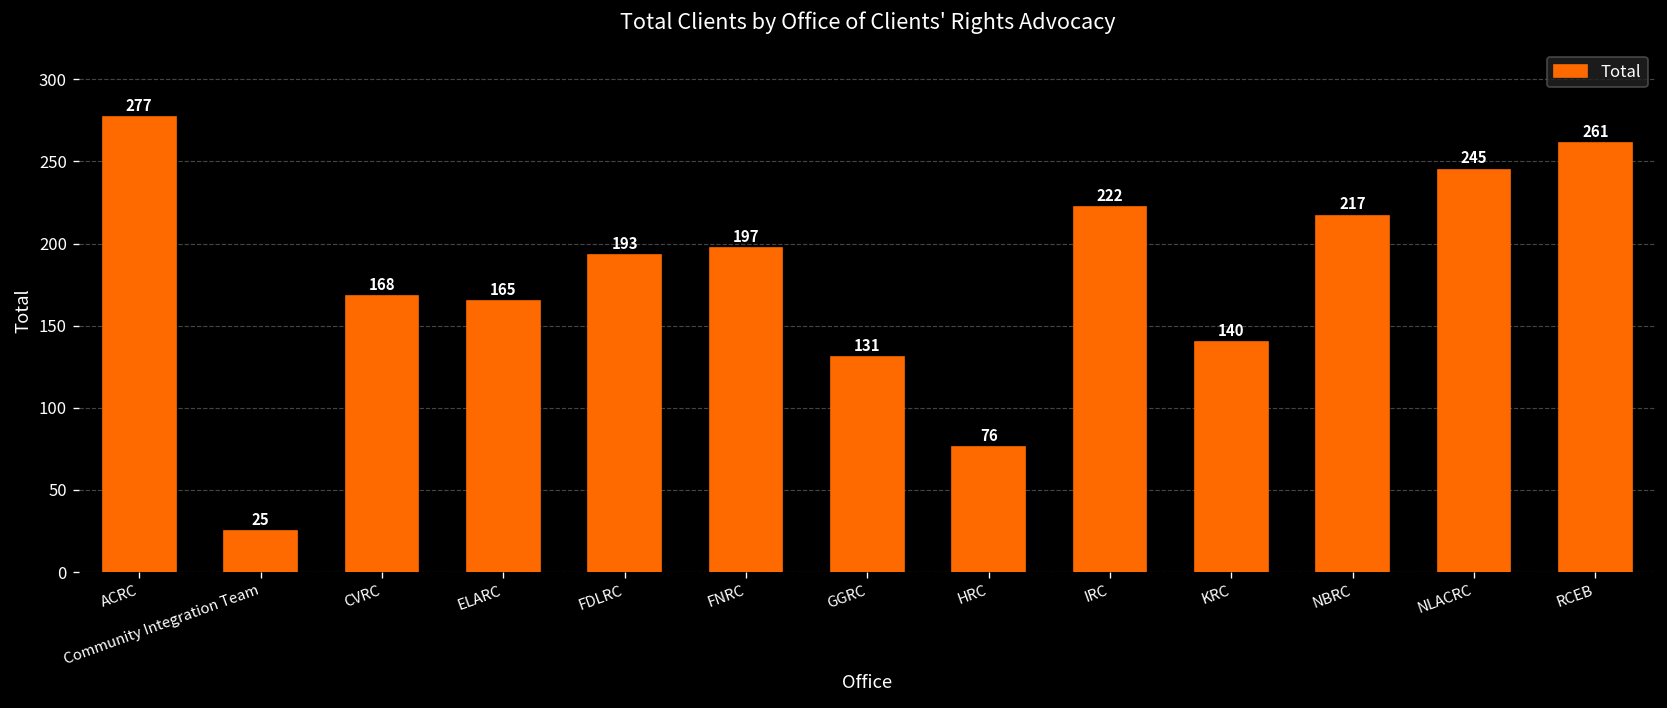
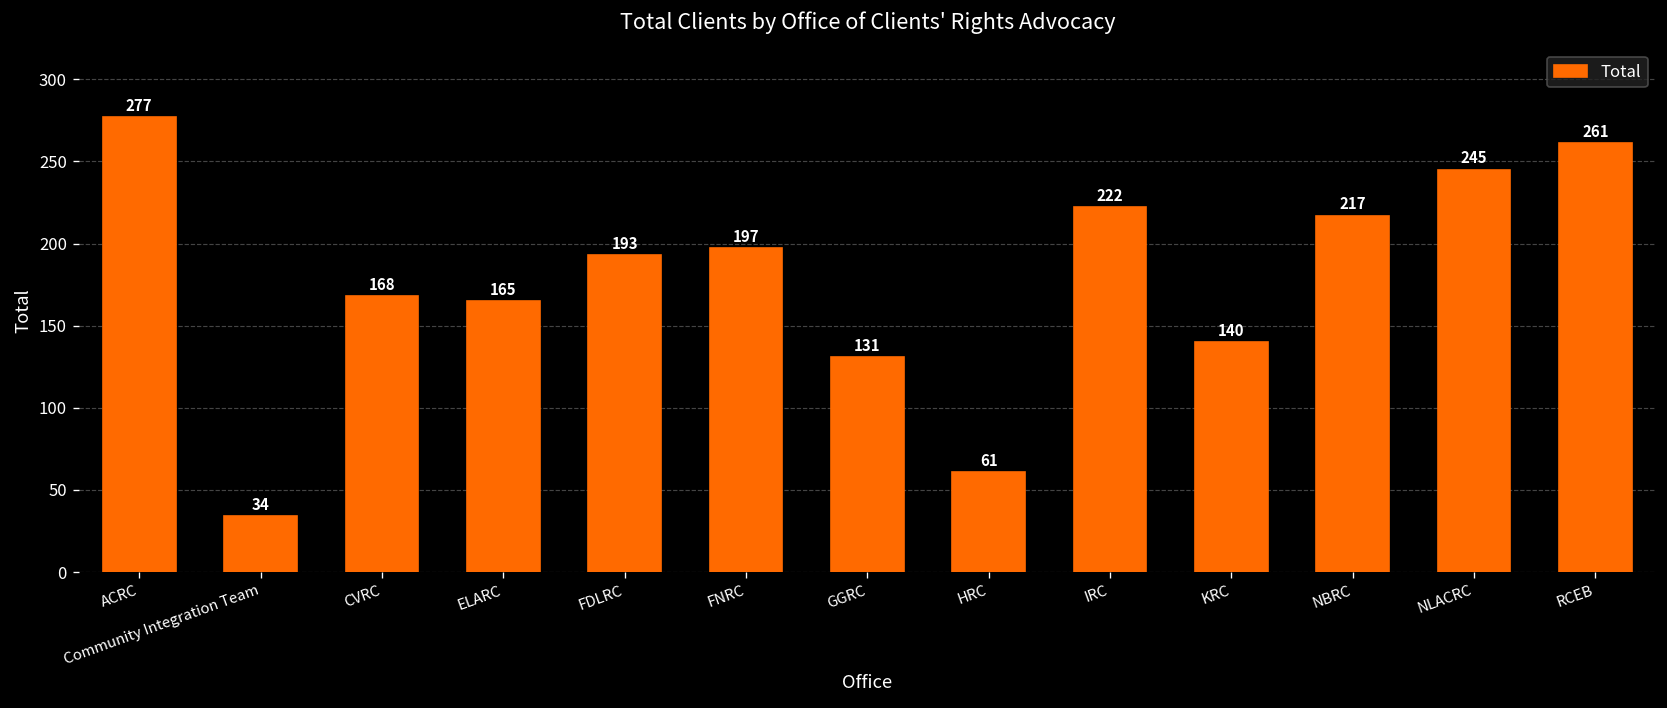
  {
    "ACRC": 277,
-   "Community Integration Team": 25,
+   "Community Integration Team": 34,
    "CVRC": 168,
    "ELARC": 165,
    "FDLRC": 193,
    "FNRC": 197,
    "GGRC": 131,
-   "HRC": 76,
+   "HRC": 61,
    "IRC": 222,
    "KRC": 140,
    "NBRC": 217,
    "NLACRC": 245,
    "RCEB": 261
  }
